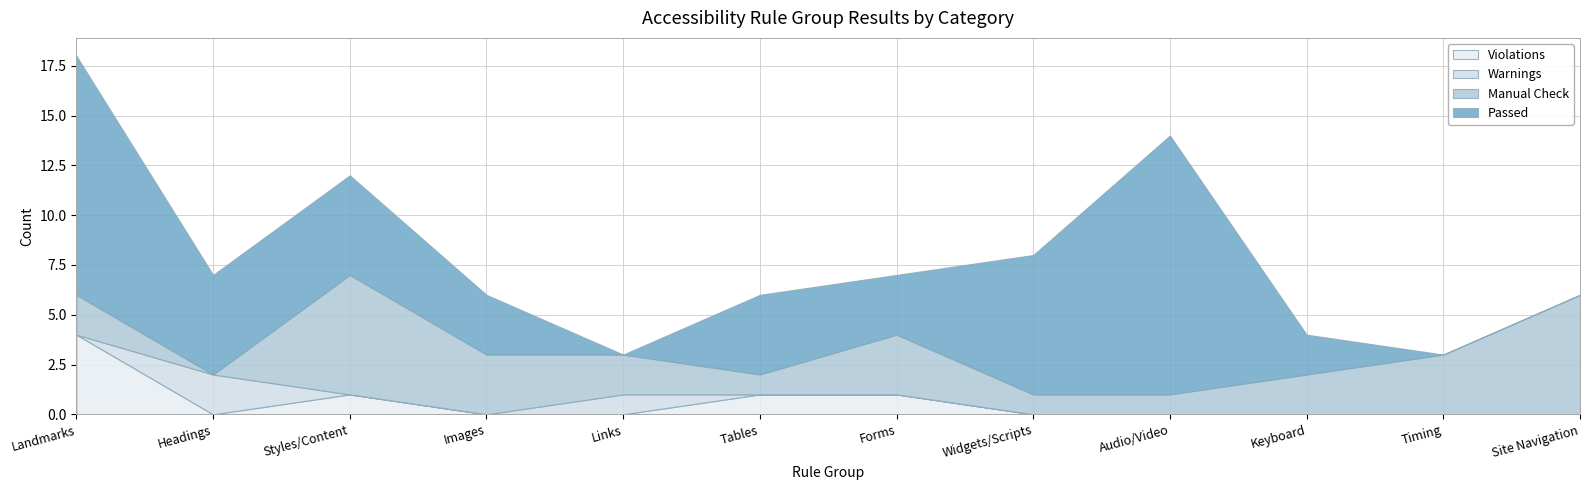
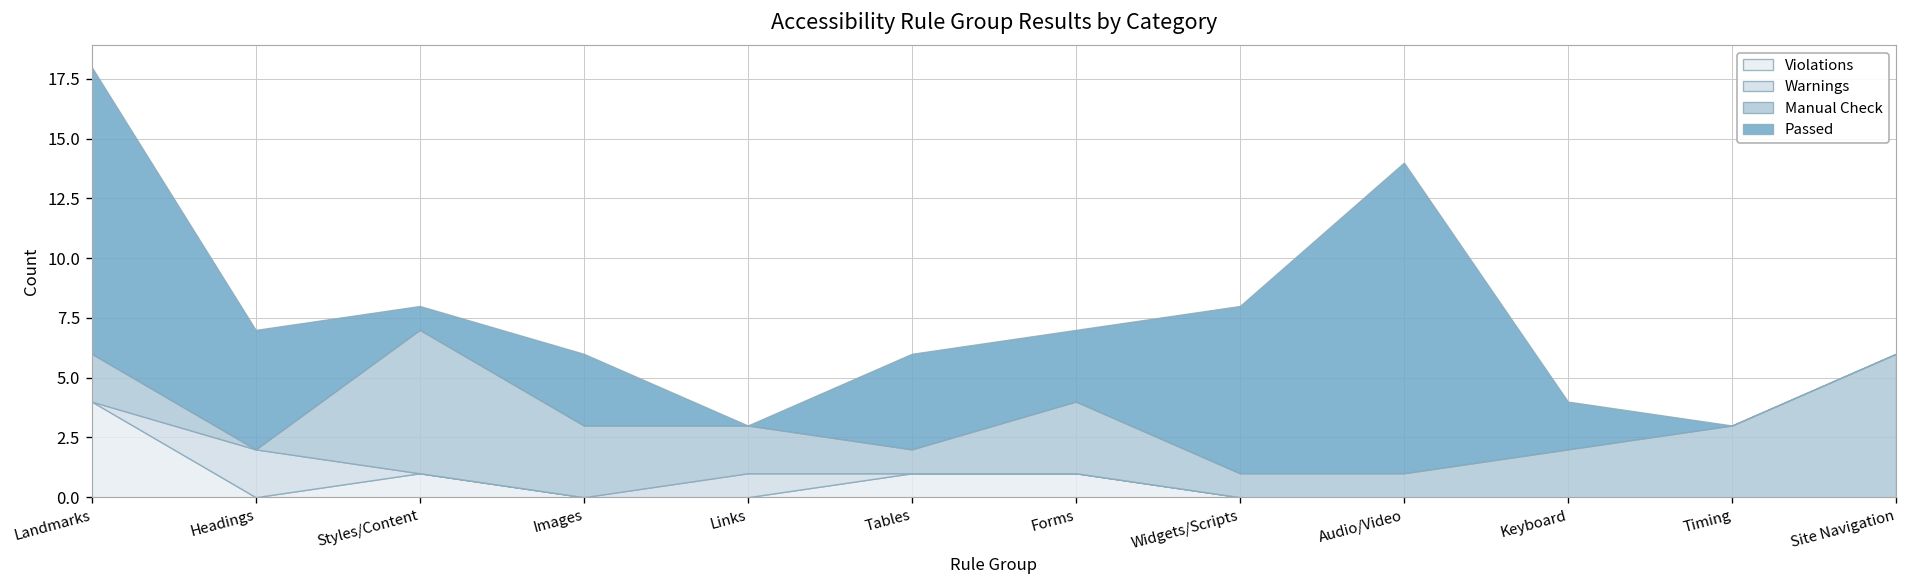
  {
    "Passed": {
      "Landmarks": 12,
      "Headings": 5,
-     "Styles/Content": 5,
+     "Styles/Content": 1,
      "Images": 3,
      "Tables": 4,
      "Forms": 3,
      "Widgets/Scripts": 7,
      "Audio/Video": 13,
      "Keyboard": 2
    }
  }
